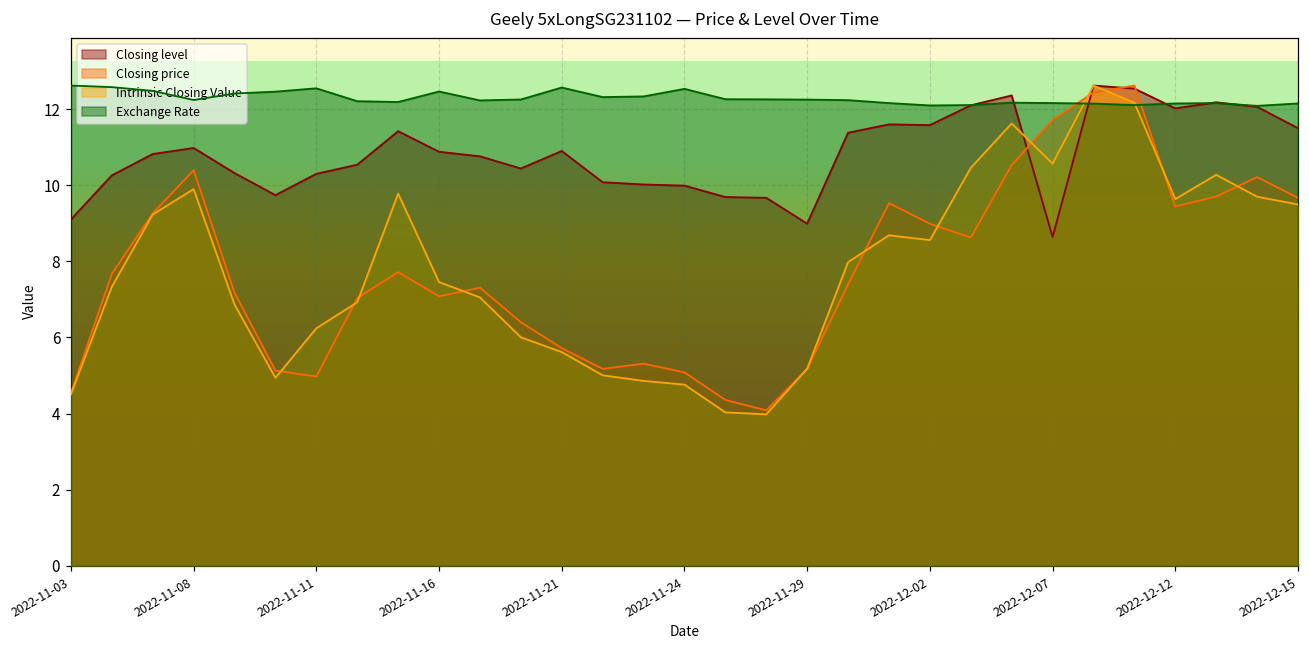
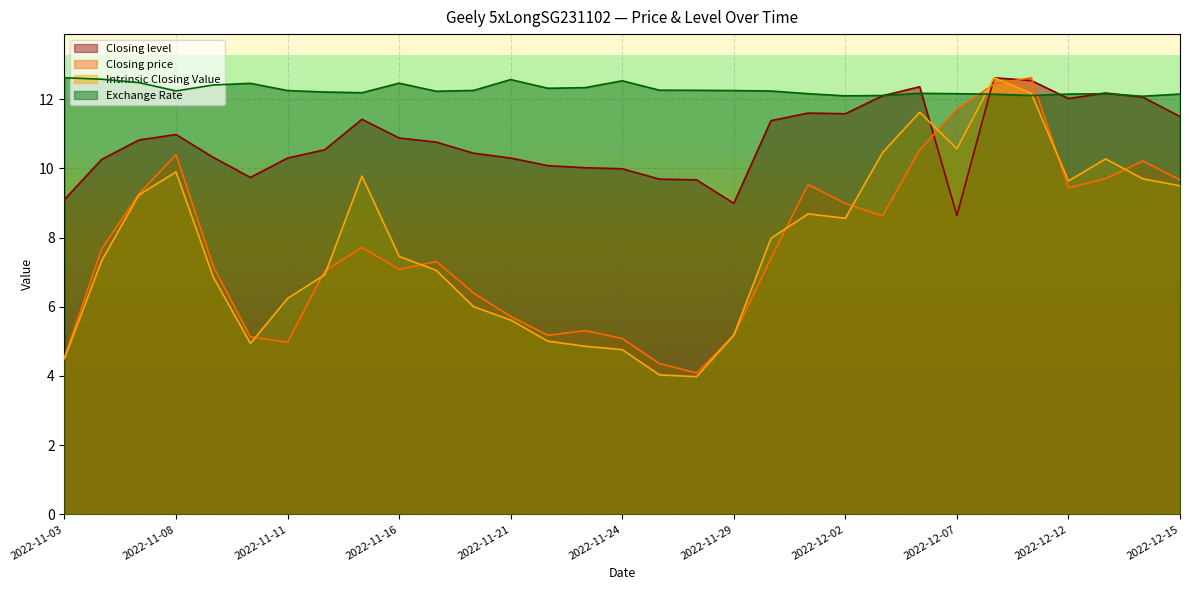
  {
    "Closing level": {
      "2022-11-03": 9.1,
      "2022-11-08": 11.0,
      "2022-11-11": 10.3,
      "2022-11-16": 10.9,
-     "2022-11-21": 10.9,
+     "2022-11-21": 10.3,
      "2022-11-24": 10.0,
      "2022-11-29": 9.0,
      "2022-12-02": 11.6,
      "2022-12-07": 8.6,
      "2022-12-12": 12.0,
      "2022-12-15": 11.5
    },
    "Exchange Rate": {
      "2022-11-03": 12.6,
-     "2022-11-11": 12.5,
+     "2022-11-11": 12.3,
      "2022-11-16": 12.5,
      "2022-11-21": 12.6,
      "2022-11-24": 12.5,
      "2022-11-29": 12.3,
      "2022-12-02": 12.1,
      "2022-12-07": 12.2,
      "2022-12-12": 12.1,
      "2022-12-15": 12.1
    }
  }
